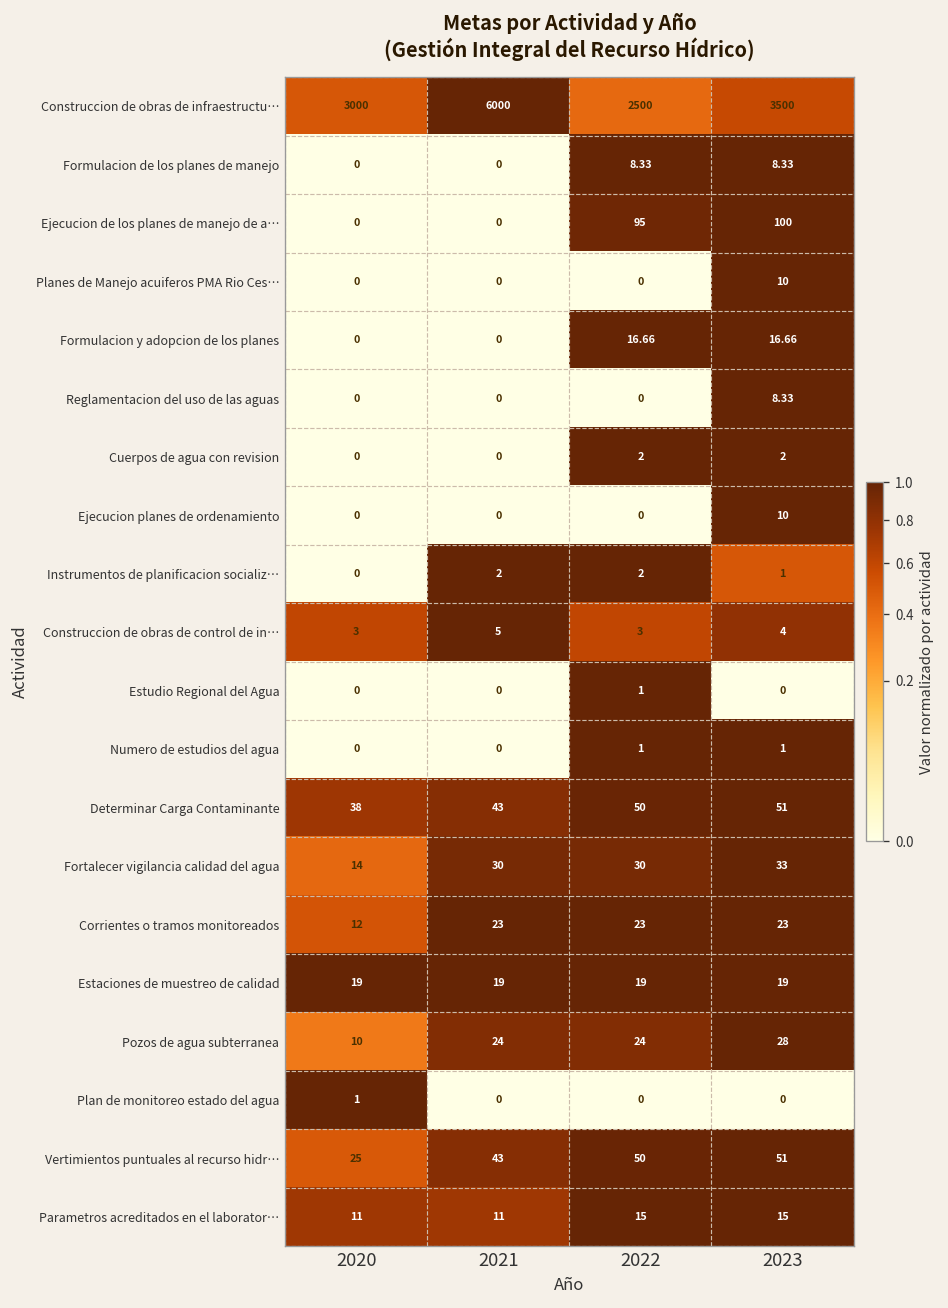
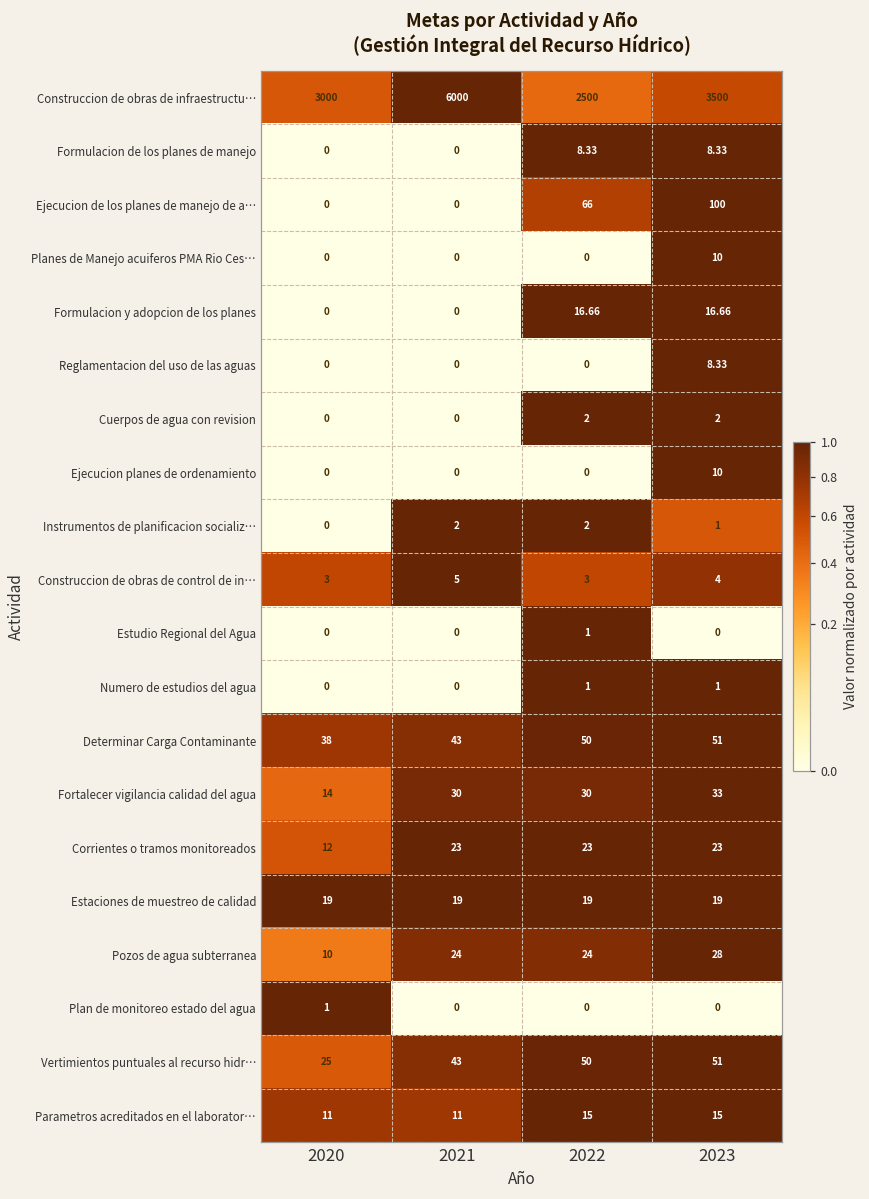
  {
    "Construccion de obras de infraestructu…": {
      "2020": 3000,
      "2021": 6000,
      "2022": 2500,
      "2023": 3500
    },
    "Formulacion de los planes de manejo": {
      "2020": 0,
      "2021": 0,
      "2022": 8.33,
      "2023": 8.33
    },
    "Ejecucion de los planes de manejo de a…": {
      "2020": 0,
      "2021": 0,
-     "2022": 95,
+     "2022": 66,
      "2023": 100
    },
    "Planes de Manejo acuiferos PMA Rio Ces…": {
      "2020": 0,
      "2021": 0,
      "2022": 0,
      "2023": 10
    },
    "Formulacion y adopcion de los planes": {
      "2020": 0,
      "2021": 0,
      "2022": 16.66,
      "2023": 16.66
    },
    "Reglamentacion del uso de las aguas": {
      "2020": 0,
      "2021": 0,
      "2022": 0,
      "2023": 8.33
    },
    "Cuerpos de agua con revision": {
      "2020": 0,
      "2021": 0,
      "2022": 2,
      "2023": 2
    },
    "Ejecucion planes de ordenamiento": {
      "2020": 0,
      "2021": 0,
      "2022": 0,
      "2023": 10
    },
    "Instrumentos de planificacion socializ…": {
      "2020": 0,
      "2021": 2,
      "2022": 2,
      "2023": 1
    },
    "Construccion de obras de control de in…": {
      "2020": 3,
      "2021": 5,
      "2022": 3,
      "2023": 4
    },
    "Estudio Regional del Agua": {
      "2020": 0,
      "2021": 0,
      "2022": 1,
      "2023": 0
    },
    "Numero de estudios del agua": {
      "2020": 0,
      "2021": 0,
      "2022": 1,
      "2023": 1
    },
    "Determinar Carga Contaminante": {
      "2020": 38,
      "2021": 43,
      "2022": 50,
      "2023": 51
    },
    "Fortalecer vigilancia calidad del agua": {
      "2020": 14,
      "2021": 30,
      "2022": 30,
      "2023": 33
    },
    "Corrientes o tramos monitoreados": {
      "2020": 12,
      "2021": 23,
      "2022": 23,
      "2023": 23
    },
    "Estaciones de muestreo de calidad": {
      "2020": 19,
      "2021": 19,
      "2022": 19,
      "2023": 19
    },
    "Pozos de agua subterranea": {
      "2020": 10,
      "2021": 24,
      "2022": 24,
      "2023": 28
    },
    "Plan de monitoreo estado del agua": {
      "2020": 1,
      "2021": 0,
      "2022": 0,
      "2023": 0
    },
    "Vertimientos puntuales al recurso hidr…": {
      "2020": 25,
      "2021": 43,
      "2022": 50,
      "2023": 51
    },
    "Parametros acreditados en el laborator…": {
      "2020": 11,
      "2021": 11,
      "2022": 15,
      "2023": 15
    }
  }
